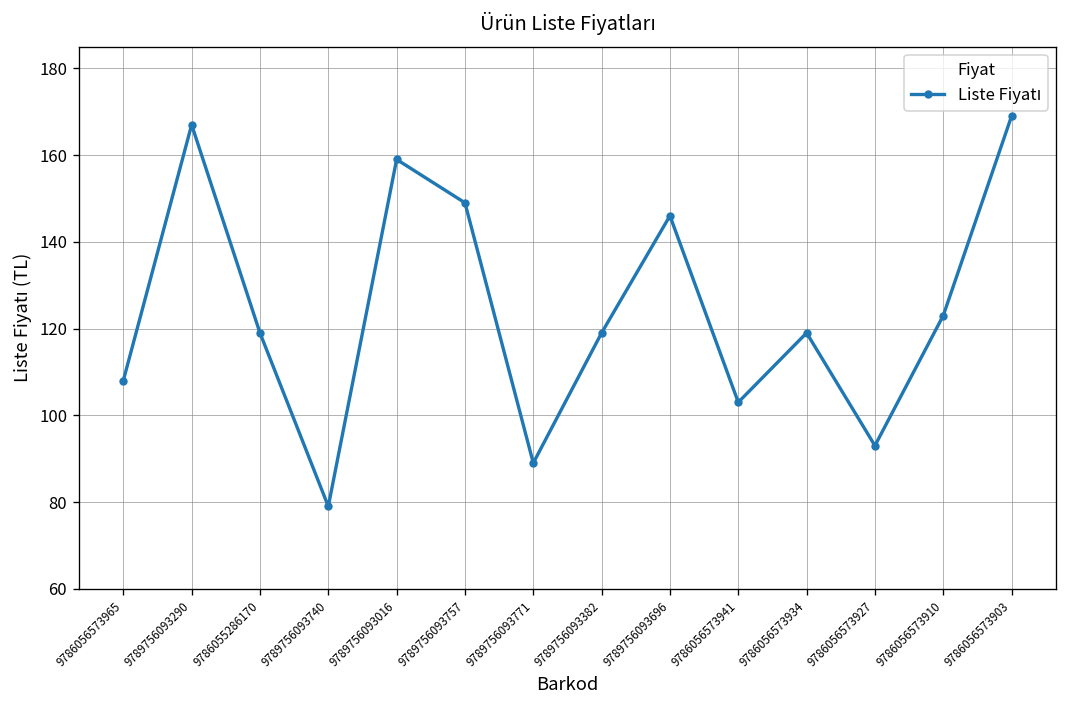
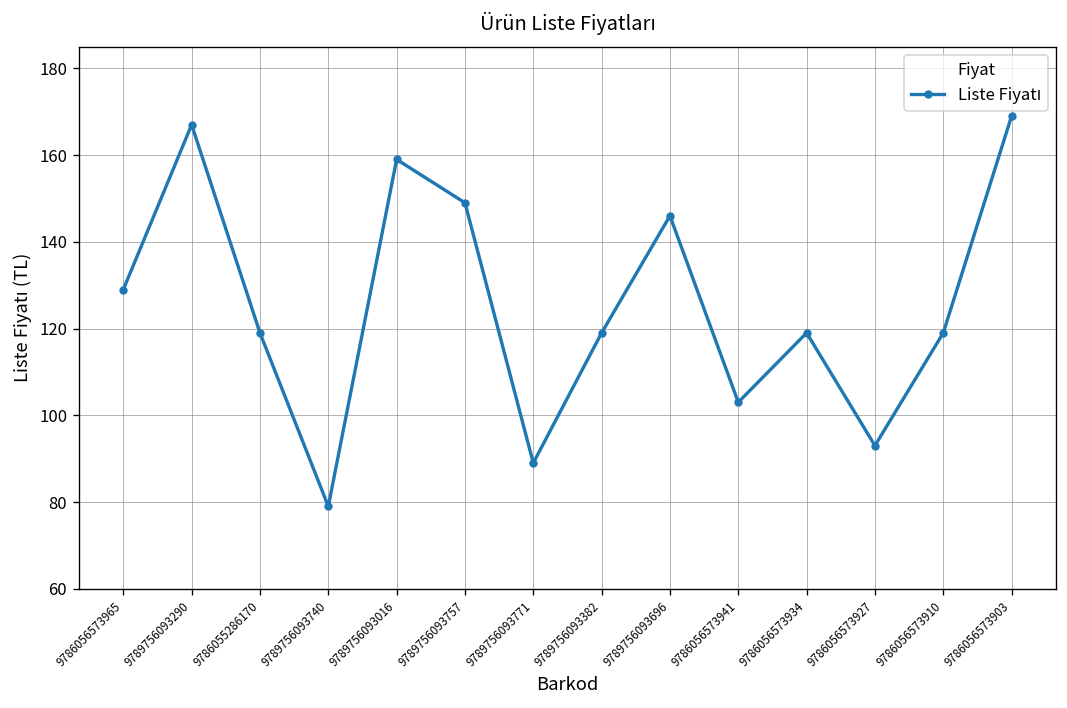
  {
-   "9786056573965": 108,
+   "9786056573965": 129,
    "9789756093290": 167,
    "9786055286170": 119,
    "9789756093740": 79,
    "9789756093016": 159,
    "9789756093757": 149,
    "9789756093771": 89,
    "9789756093382": 119,
    "9789756093696": 146,
    "9786056573941": 103,
    "9786056573934": 119,
    "9786056573927": 93,
-   "9786056573910": 123,
+   "9786056573910": 119,
    "9786056573903": 169
  }
